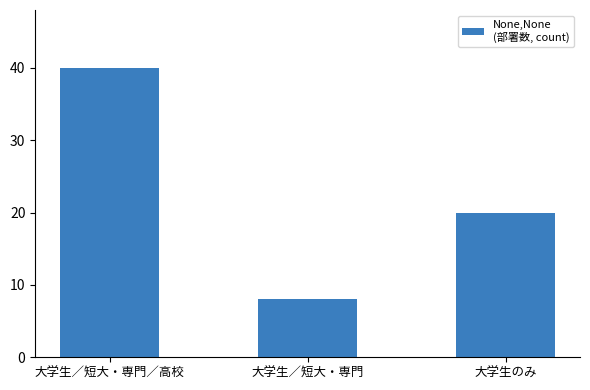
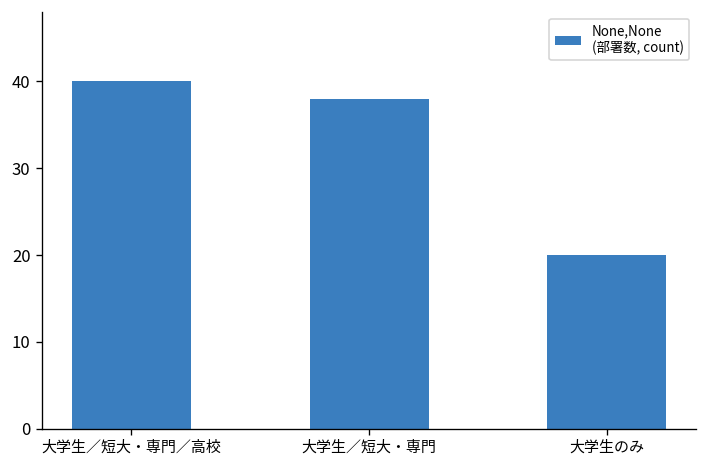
  {
    "大学生／短大・専門／高校": 40,
-   "大学生／短大・専門": 8,
+   "大学生／短大・専門": 38,
    "大学生のみ": 20
  }
